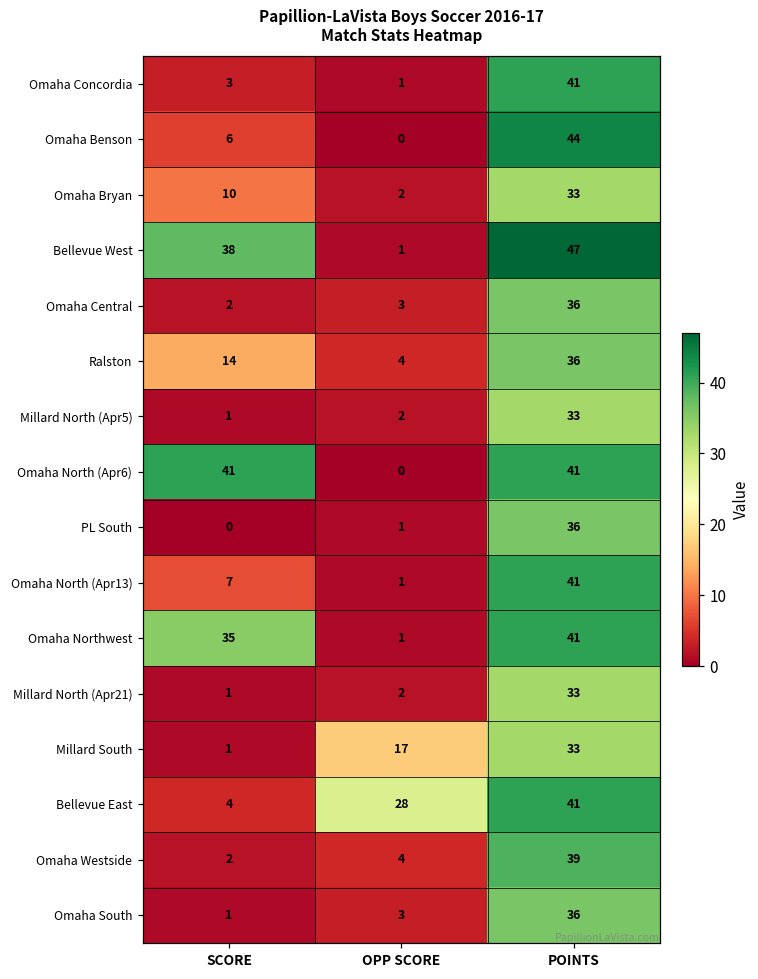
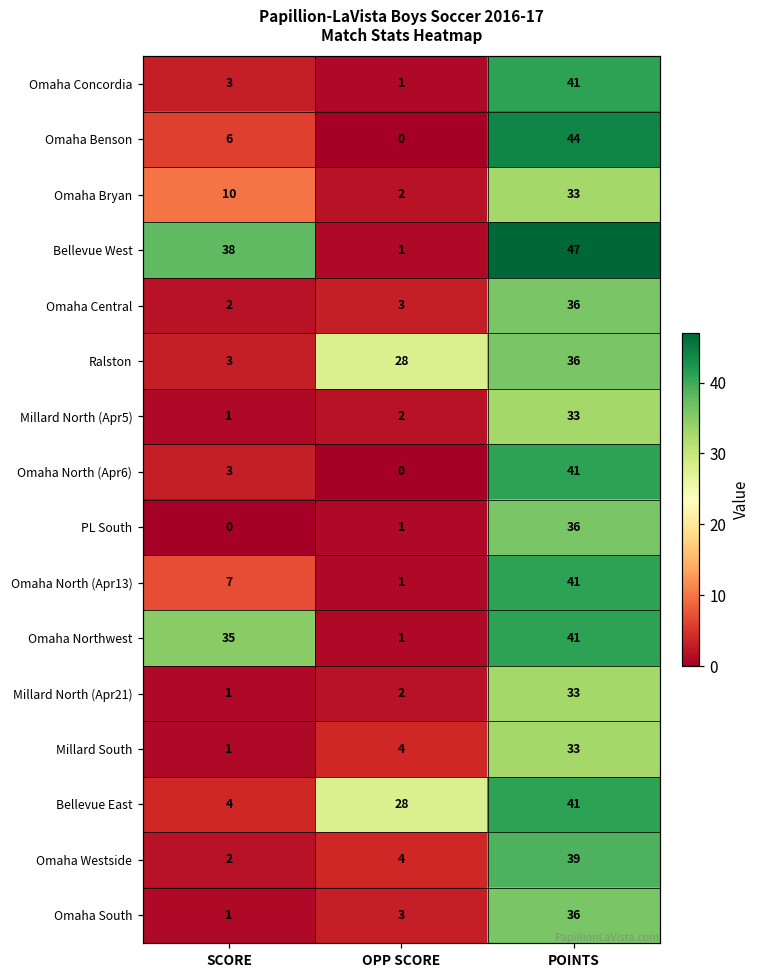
  {
    "Omaha Concordia": {
      "SCORE": 3,
      "OPP SCORE": 1,
      "POINTS": 41
    },
    "Omaha Benson": {
      "SCORE": 6,
      "OPP SCORE": 0,
      "POINTS": 44
    },
    "Omaha Bryan": {
      "SCORE": 10,
      "OPP SCORE": 2,
      "POINTS": 33
    },
    "Bellevue West": {
      "SCORE": 38,
      "OPP SCORE": 1,
      "POINTS": 47
    },
    "Omaha Central": {
      "SCORE": 2,
      "OPP SCORE": 3,
      "POINTS": 36
    },
    "Ralston": {
-     "SCORE": 14,
-     "OPP SCORE": 4,
+     "SCORE": 3,
+     "OPP SCORE": 28,
      "POINTS": 36
    },
    "Millard North (Apr5)": {
      "SCORE": 1,
      "OPP SCORE": 2,
      "POINTS": 33
    },
    "Omaha North (Apr6)": {
-     "SCORE": 41,
+     "SCORE": 3,
      "OPP SCORE": 0,
      "POINTS": 41
    },
    "PL South": {
      "SCORE": 0,
      "OPP SCORE": 1,
      "POINTS": 36
    },
    "Omaha North (Apr13)": {
      "SCORE": 7,
      "OPP SCORE": 1,
      "POINTS": 41
    },
    "Omaha Northwest": {
      "SCORE": 35,
      "OPP SCORE": 1,
      "POINTS": 41
    },
    "Millard North (Apr21)": {
      "SCORE": 1,
      "OPP SCORE": 2,
      "POINTS": 33
    },
    "Millard South": {
      "SCORE": 1,
-     "OPP SCORE": 17,
+     "OPP SCORE": 4,
      "POINTS": 33
    },
    "Bellevue East": {
      "SCORE": 4,
      "OPP SCORE": 28,
      "POINTS": 41
    },
    "Omaha Westside": {
      "SCORE": 2,
      "OPP SCORE": 4,
      "POINTS": 39
    },
    "Omaha South": {
      "SCORE": 1,
      "OPP SCORE": 3
    }
  }
